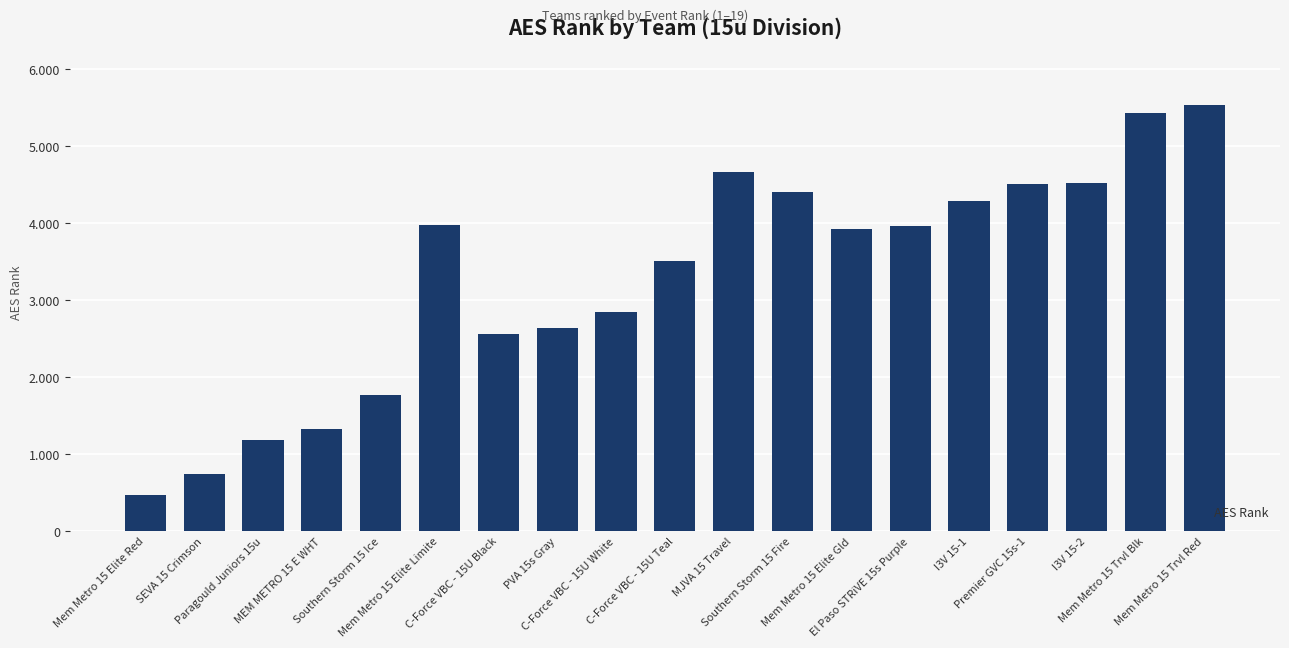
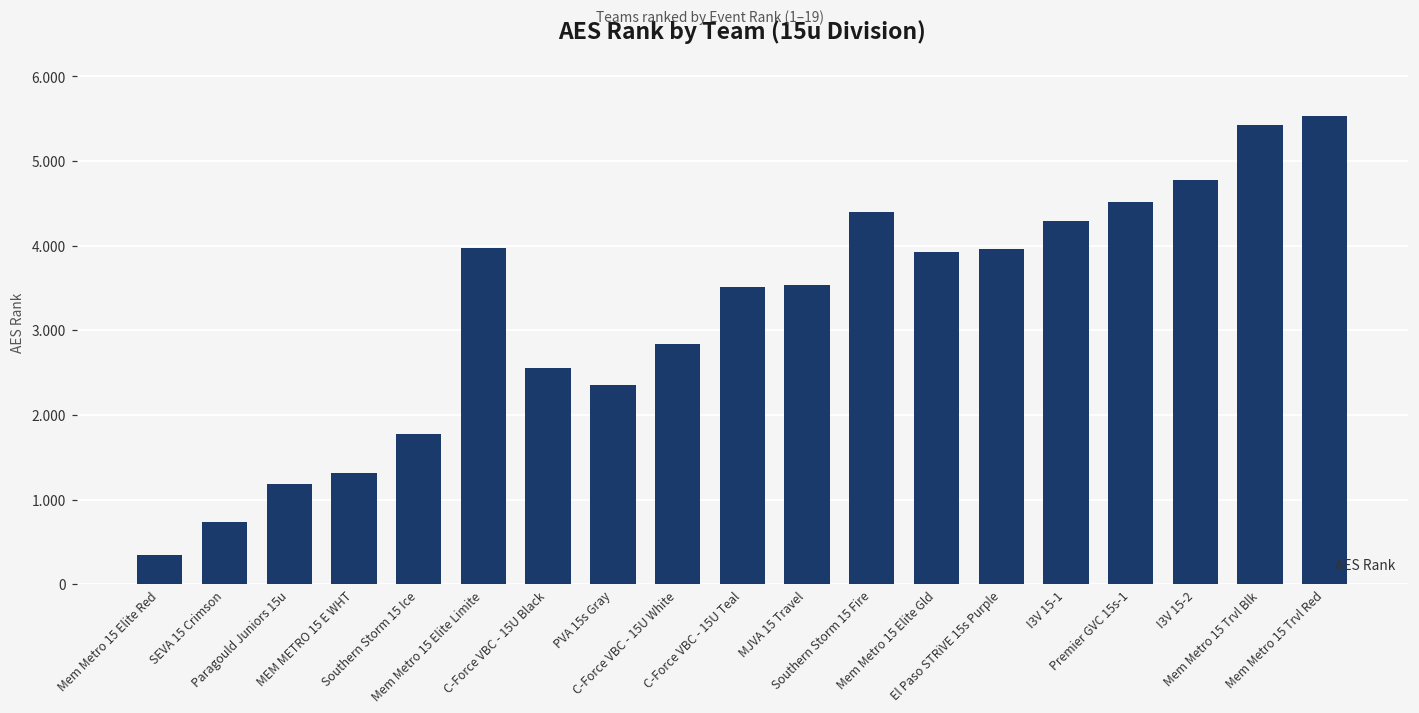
  {
-   "Mem Metro 15 Elite Red": 0.5,
+   "Mem Metro 15 Elite Red": 0.3,
    "SEVA 15 Crimson": 0.7,
    "Paragould Juniors 15u": 1.2,
    "MEM METRO 15 E WHT": 1.3,
    "Southern Storm 15 Ice": 1.8,
    "Mem Metro 15 Elite Limite": 4.0,
    "C-Force VBC - 15U Black": 2.6,
-   "PVA 15s Gray": 2.6,
+   "PVA 15s Gray": 2.4,
    "C-Force VBC - 15U White": 2.8,
    "C-Force VBC - 15U Teal": 3.5,
-   "MJVA 15 Travel": 4.7,
+   "MJVA 15 Travel": 3.5,
    "Southern Storm 15 Fire": 4.4,
    "Mem Metro 15 Elite Gld": 3.9,
    "El Paso STRiVE 15s Purple": 4.0,
    "I3V 15-1": 4.3,
    "Premier GVC 15s-1": 4.5,
-   "I3V 15-2": 4.5,
+   "I3V 15-2": 4.8,
    "Mem Metro 15 Trvl Blk": 5.4,
    "Mem Metro 15 Trvl Red": 5.5
  }
